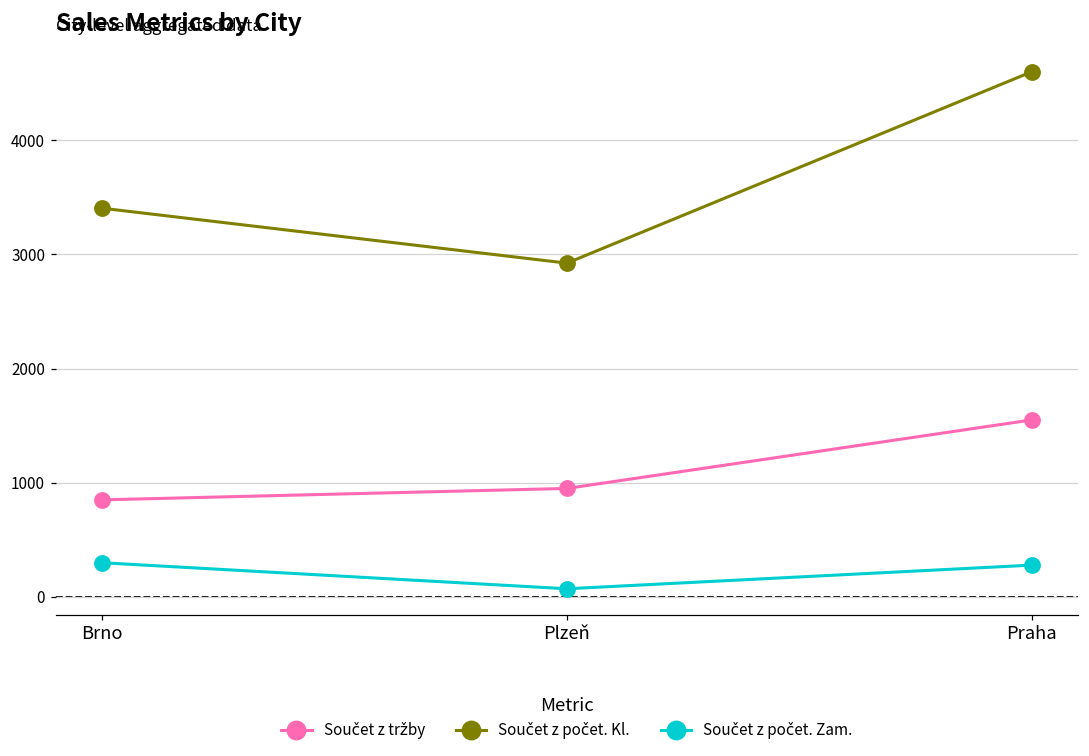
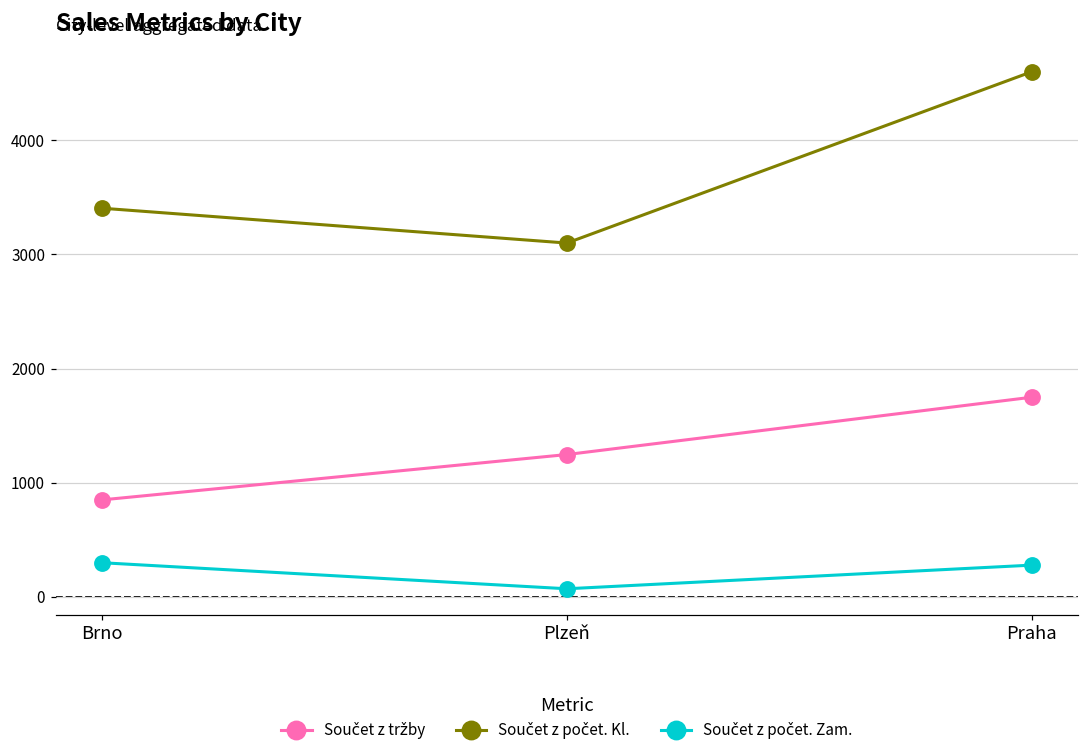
  {
    "Součet z tržby": {
      "Brno": 850,
-     "Plzeň": 950,
-     "Praha": 1550
+     "Plzeň": 1250,
+     "Praha": 1750
    },
    "Součet z počet. Kl.": {
      "Brno": 3410,
-     "Plzeň": 2920,
+     "Plzeň": 3100,
      "Praha": 4600
    },
    "Součet z počet. Zam.": {
      "Brno": 300,
      "Plzeň": 70,
      "Praha": 280
    }
  }
